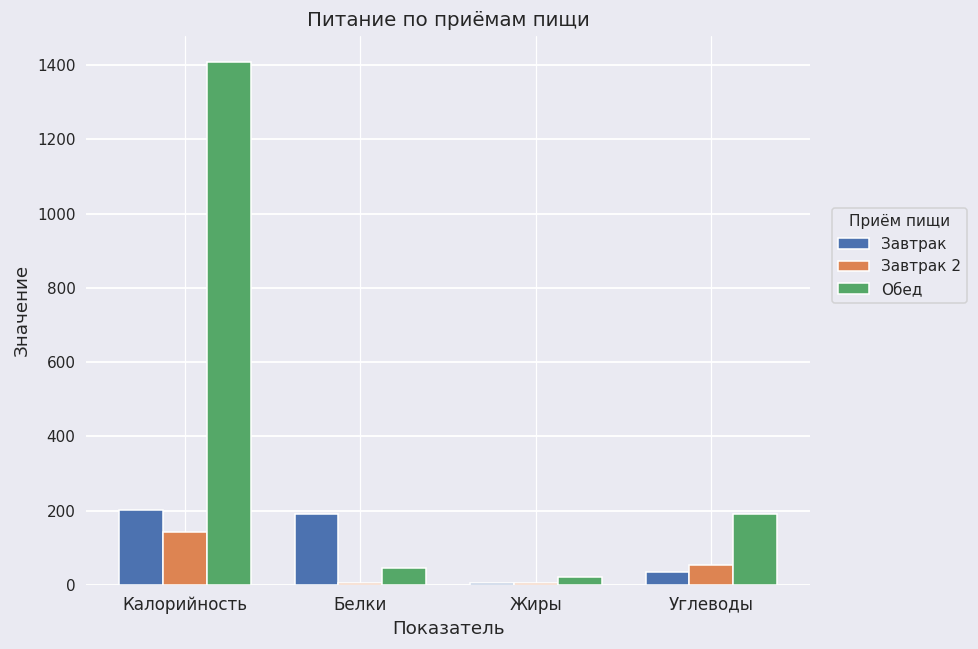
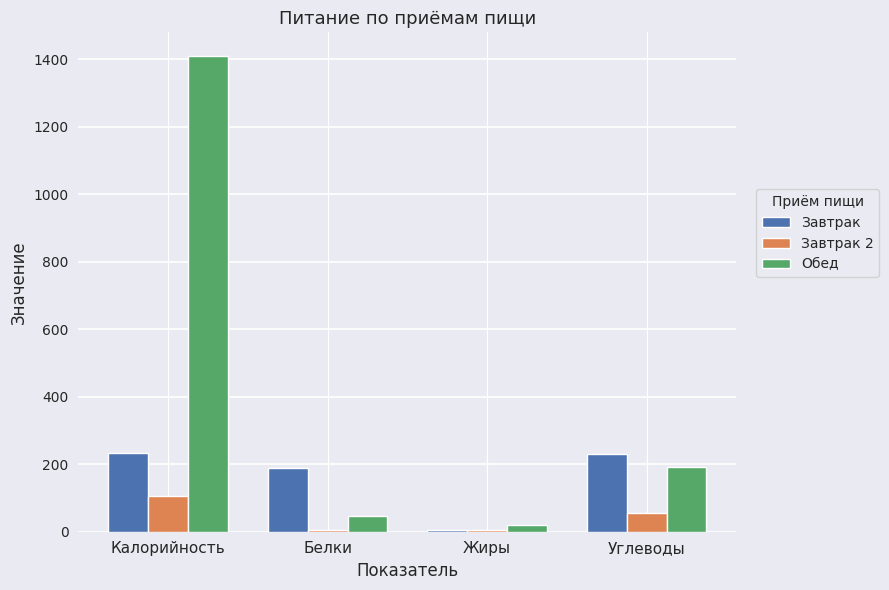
  {
    "Завтрак": {
-     "Калорийность": 200,
+     "Калорийность": 230,
      "Белки": 190,
-     "Углеводы": 40
+     "Углеводы": 230
    },
    "Завтрак 2": {
-     "Калорийность": 140,
+     "Калорийность": 110,
      "Углеводы": 50
    },
    "Обед": {
      "Калорийность": 1410,
      "Белки": 50,
      "Жиры": 20,
      "Углеводы": 190
    }
  }
